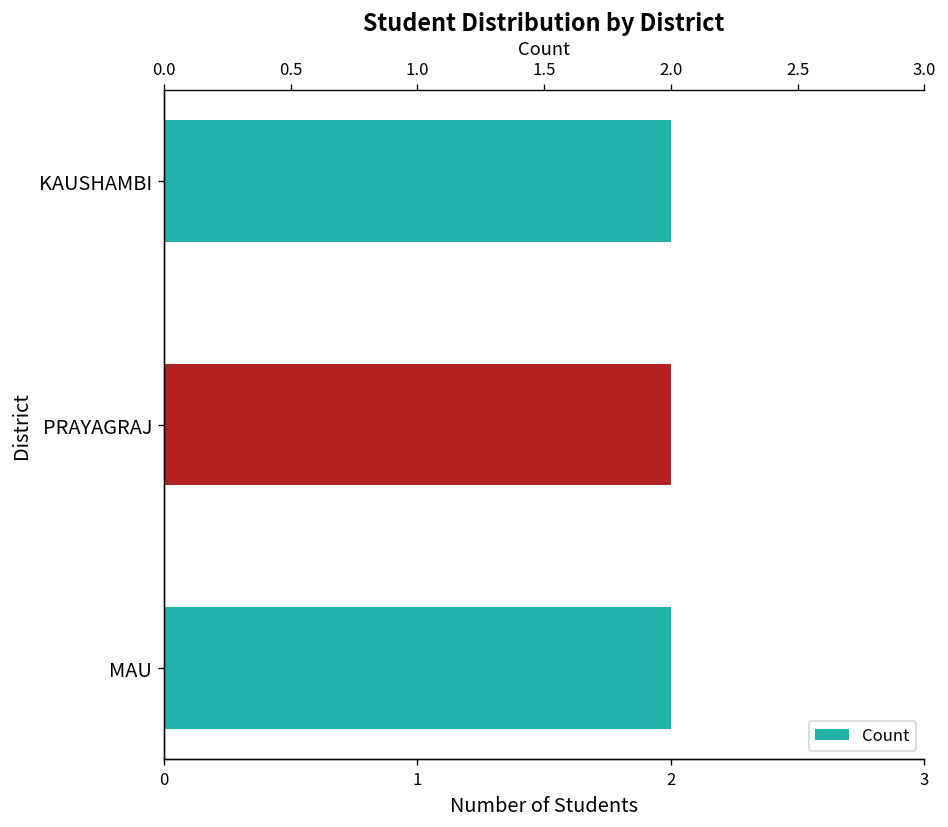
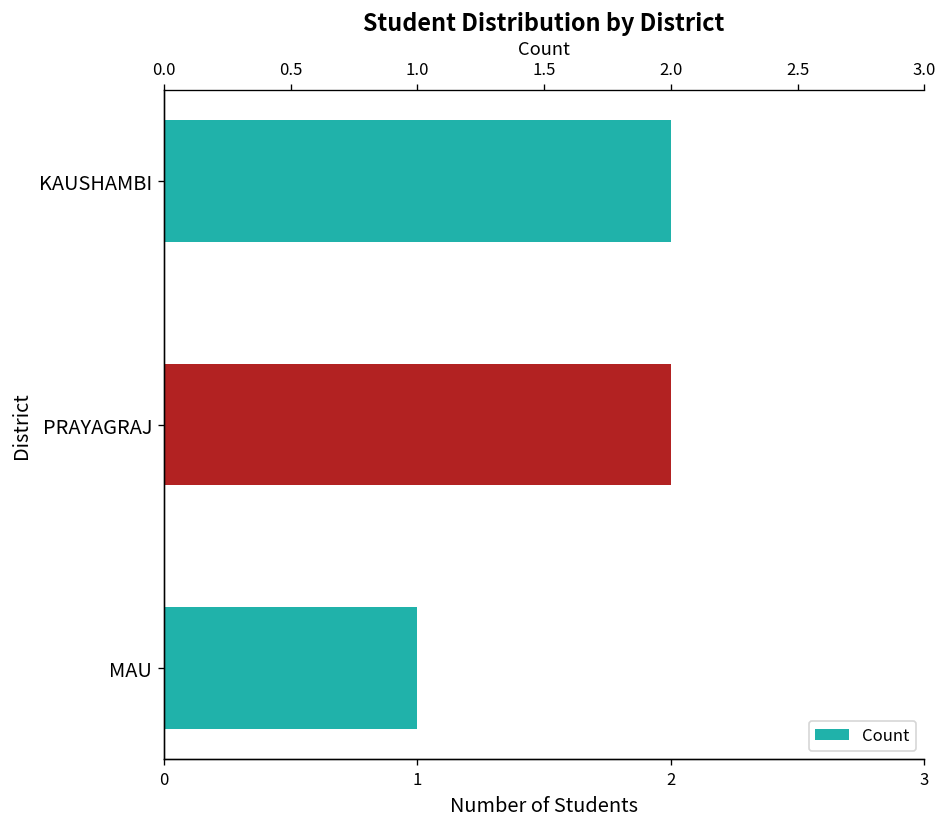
  {
    "KAUSHAMBI": 2,
    "PRAYAGRAJ": 2,
-   "MAU": 2
+   "MAU": 1
  }
